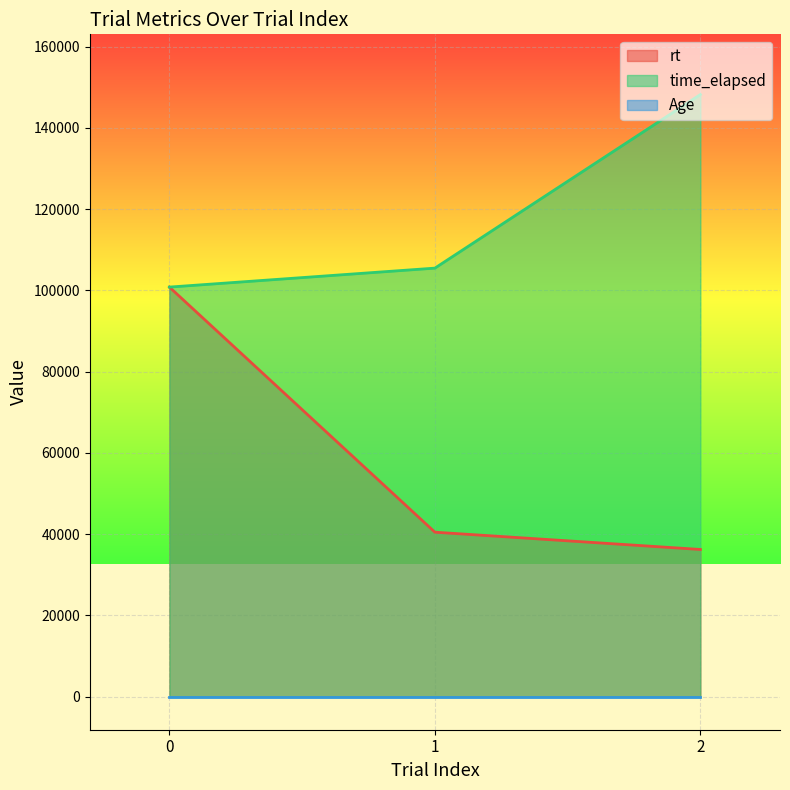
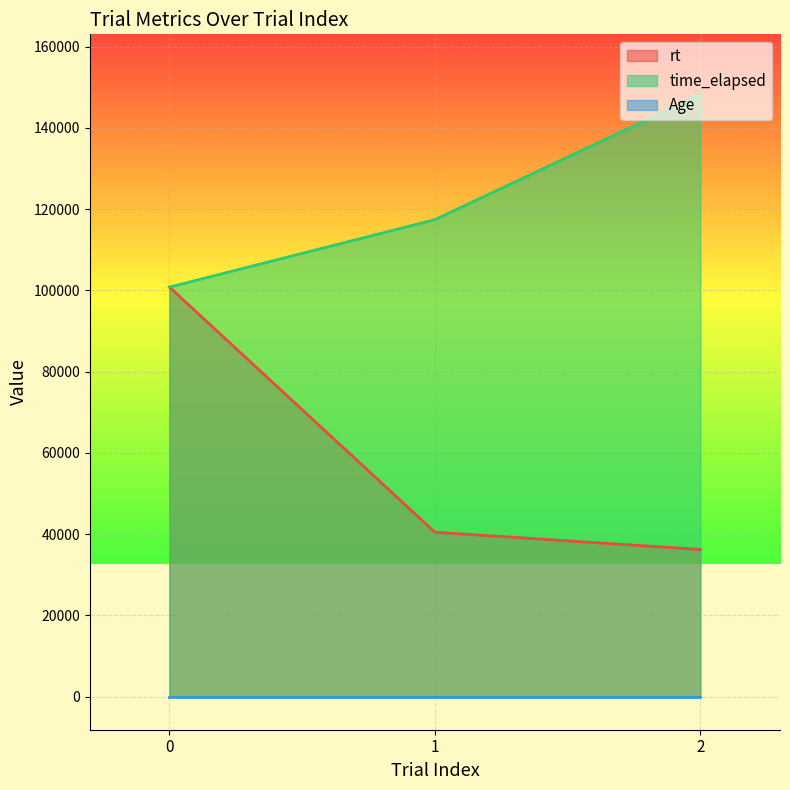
  {
    "rt": {
      "1": 40000,
      "2": 36000
    },
    "time_elapsed": {
-     "1": 105000
+     "1": 117000
    },
    "Age": {
      "0": 0,
      "1": 0,
      "2": 0
    }
  }
